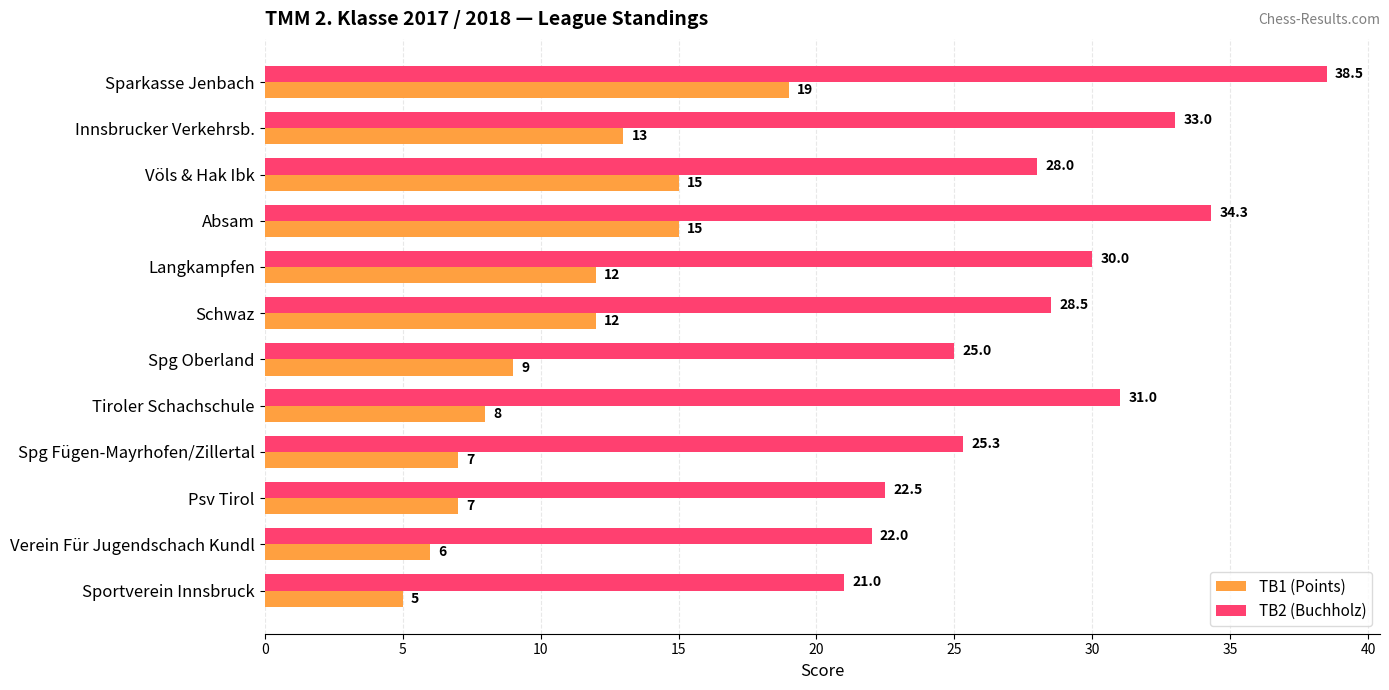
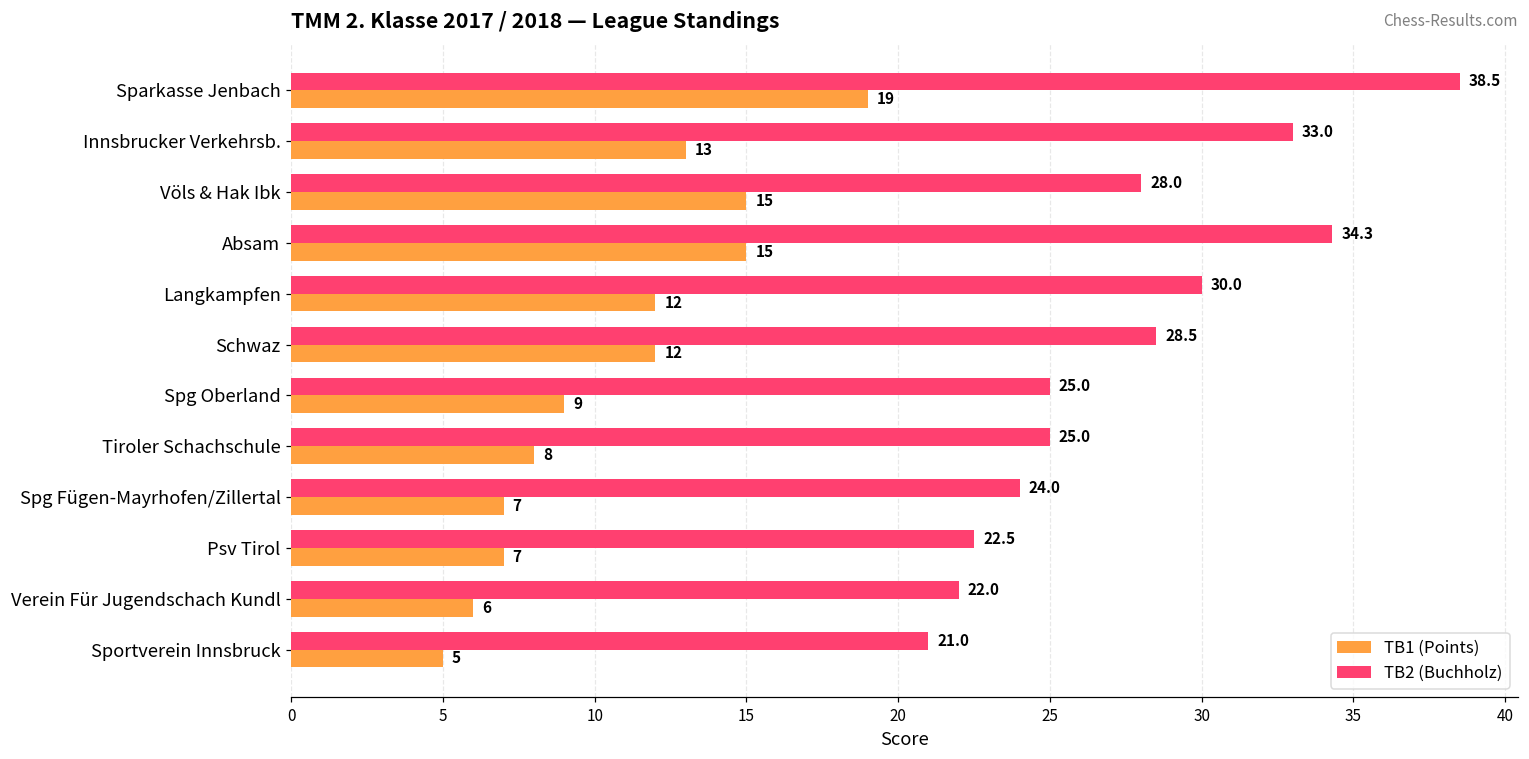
  {
    "TB1 (Points)": {
      "Sparkasse Jenbach": 19,
      "Innsbrucker Verkehrsb.": 13,
      "Völs & Hak Ibk": 15,
      "Absam": 15,
      "Langkampfen": 12,
      "Schwaz": 12,
      "Spg Oberland": 9,
      "Tiroler Schachschule": 8,
      "Spg Fügen-Mayrhofen/Zillertal": 7,
      "Psv Tirol": 7,
      "Verein Für Jugendschach Kundl": 6,
      "Sportverein Innsbruck": 5
    },
    "TB2 (Buchholz)": {
      "Sparkasse Jenbach": 38.5,
      "Innsbrucker Verkehrsb.": 33.0,
      "Völs & Hak Ibk": 28.0,
      "Absam": 34.3,
      "Langkampfen": 30.0,
      "Schwaz": 28.5,
      "Spg Oberland": 25.0,
-     "Tiroler Schachschule": 31.0,
-     "Spg Fügen-Mayrhofen/Zillertal": 25.3,
+     "Tiroler Schachschule": 25.0,
+     "Spg Fügen-Mayrhofen/Zillertal": 24.0,
      "Psv Tirol": 22.5,
      "Verein Für Jugendschach Kundl": 22.0,
      "Sportverein Innsbruck": 21.0
    }
  }
